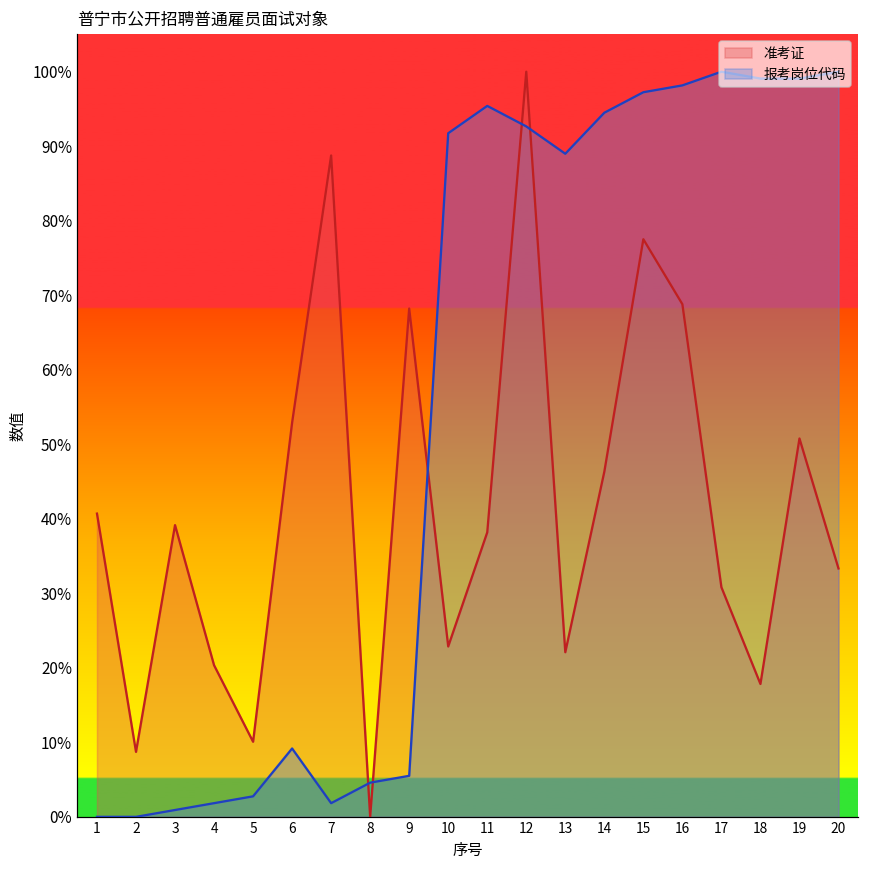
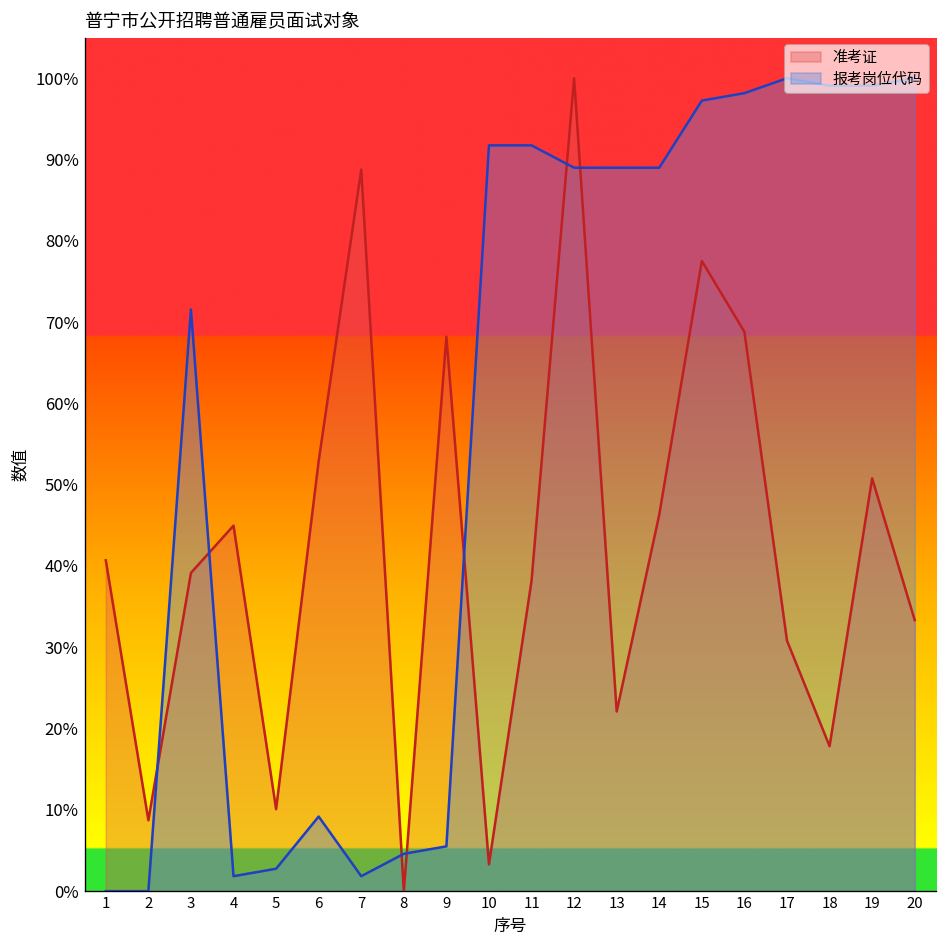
  {
    "准考证": {
      "1": "41%",
      "2": "9%",
      "3": "39%",
-     "4": "20%",
+     "4": "45%",
      "5": "10%",
      "6": "53%",
      "7": "89%",
      "8": "0%",
      "9": "68%",
-     "10": "23%",
+     "10": "3%",
      "11": "38%",
      "12": "100%",
      "13": "22%",
      "14": "46%",
      "15": "78%",
      "16": "69%",
      "17": "31%",
      "18": "18%",
      "19": "51%",
      "20": "33%"
    },
    "报考岗位代码": {
      "1": "0%",
      "2": "0%",
-     "3": "1%",
+     "3": "72%",
      "4": "2%",
      "5": "3%",
      "6": "9%",
      "7": "2%",
      "8": "5%",
      "9": "6%",
      "10": "92%",
-     "11": "95%",
-     "12": "93%",
+     "11": "92%",
+     "12": "89%",
      "13": "89%",
-     "14": "94%",
+     "14": "89%",
      "15": "97%",
      "16": "98%"
    }
  }
